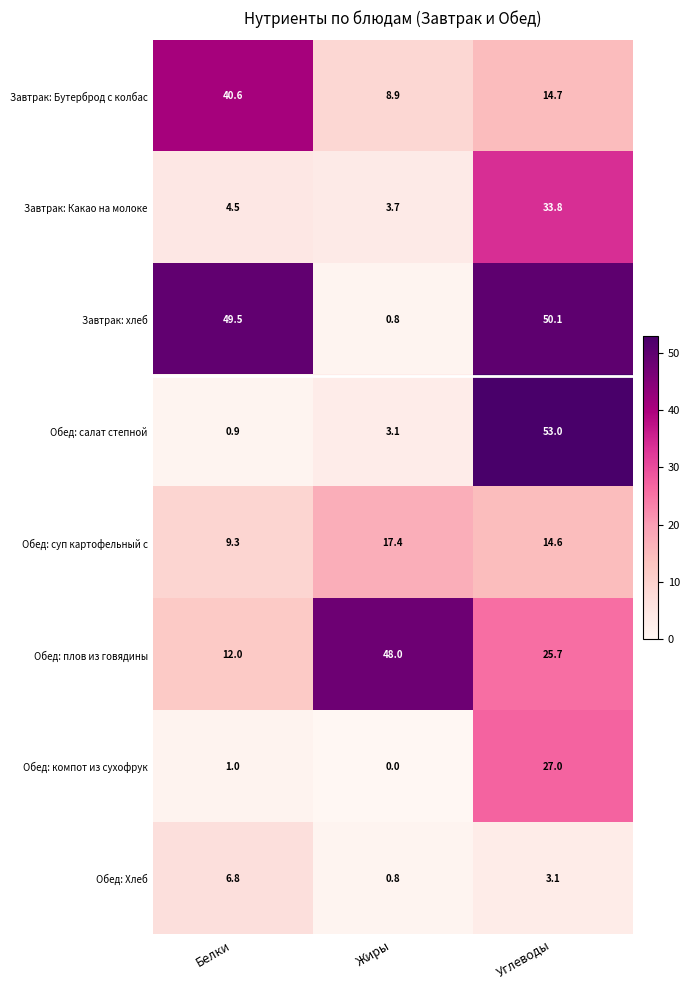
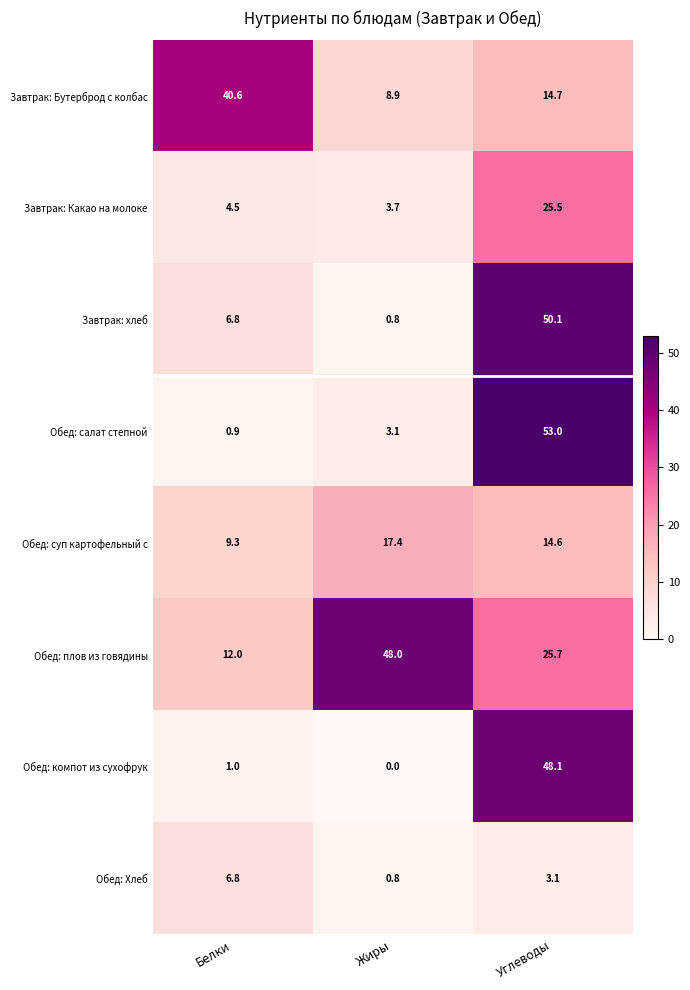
  {
    "Завтрак: Бутерброд с колбас": {
      "Белки": 40.6,
      "Жиры": 8.9,
      "Углеводы": 14.7
    },
    "Завтрак: Какао на молоке": {
      "Белки": 4.5,
      "Жиры": 3.7,
-     "Углеводы": 33.8
+     "Углеводы": 25.5
    },
    "Завтрак: хлеб": {
-     "Белки": 49.5,
+     "Белки": 6.8,
      "Жиры": 0.8,
      "Углеводы": 50.1
    },
    "Обед: салат степной": {
      "Белки": 0.9,
      "Жиры": 3.1,
      "Углеводы": 53.0
    },
    "Обед: суп картофельный с": {
      "Белки": 9.3,
      "Жиры": 17.4,
      "Углеводы": 14.6
    },
    "Обед: плов из говядины": {
      "Белки": 12.0,
      "Жиры": 48.0,
      "Углеводы": 25.7
    },
    "Обед: компот из сухофрук": {
      "Белки": 1.0,
      "Жиры": 0.0,
-     "Углеводы": 27.0
+     "Углеводы": 48.1
    },
    "Обед: Хлеб": {
      "Белки": 6.8,
      "Жиры": 0.8,
      "Углеводы": 3.1
    }
  }
